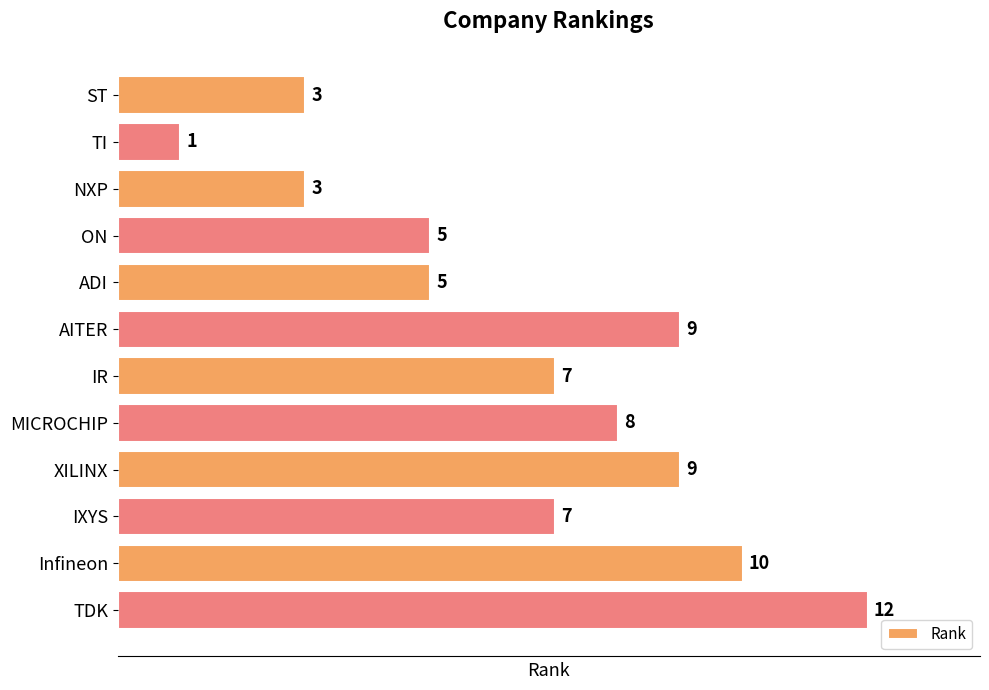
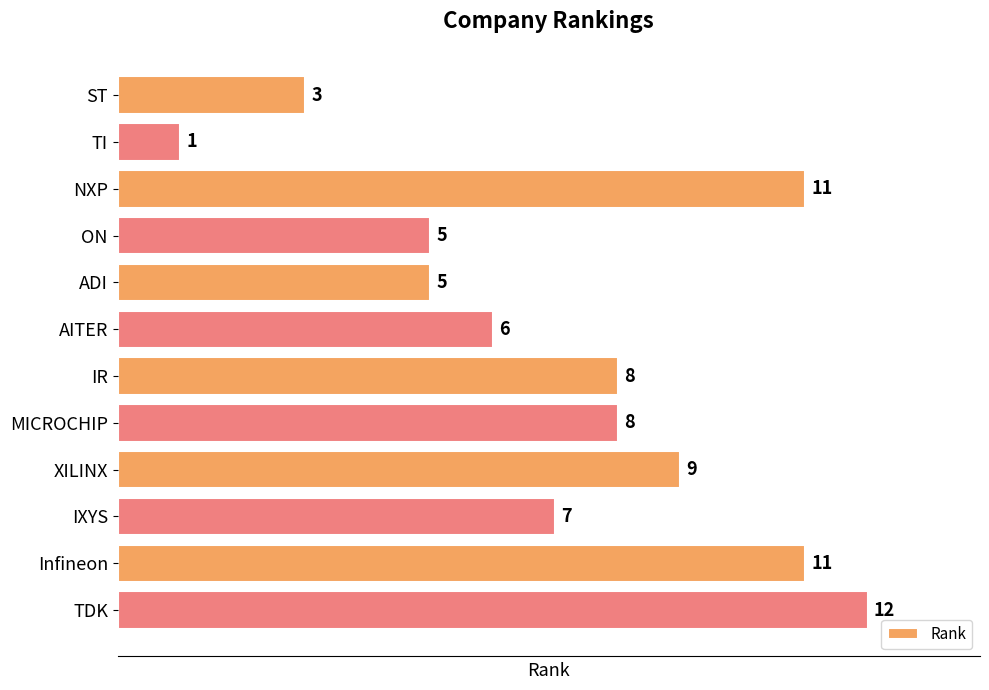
  {
    "ST": 3,
    "TI": 1,
-   "NXP": 3,
+   "NXP": 11,
    "ON": 5,
    "ADI": 5,
-   "AITER": 9,
-   "IR": 7,
+   "AITER": 6,
+   "IR": 8,
    "MICROCHIP": 8,
    "XILINX": 9,
    "IXYS": 7,
-   "Infineon": 10,
+   "Infineon": 11,
    "TDK": 12
  }
